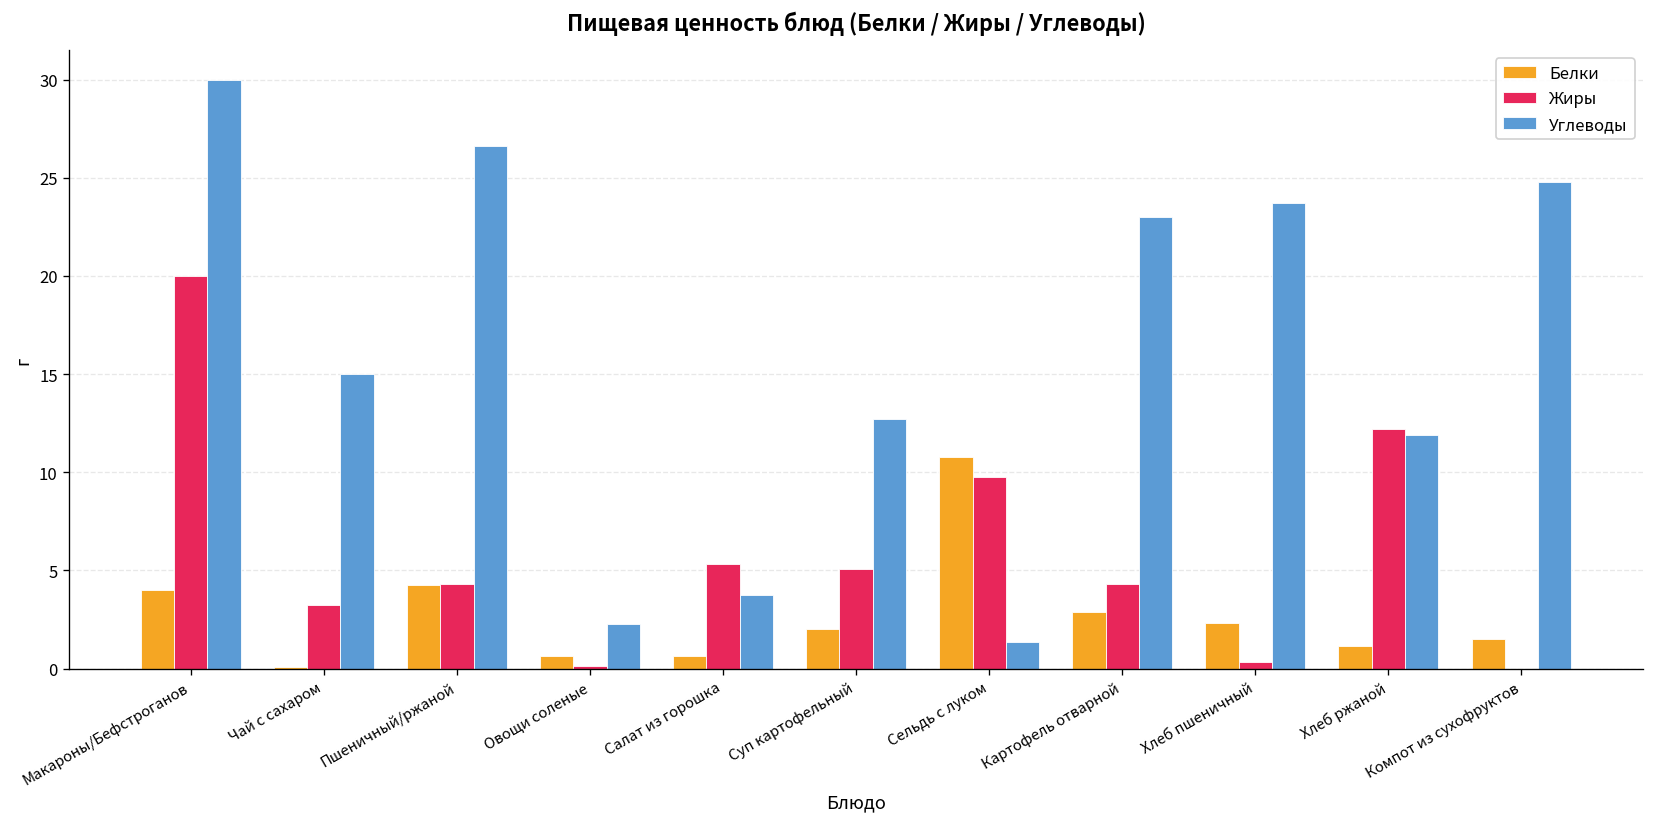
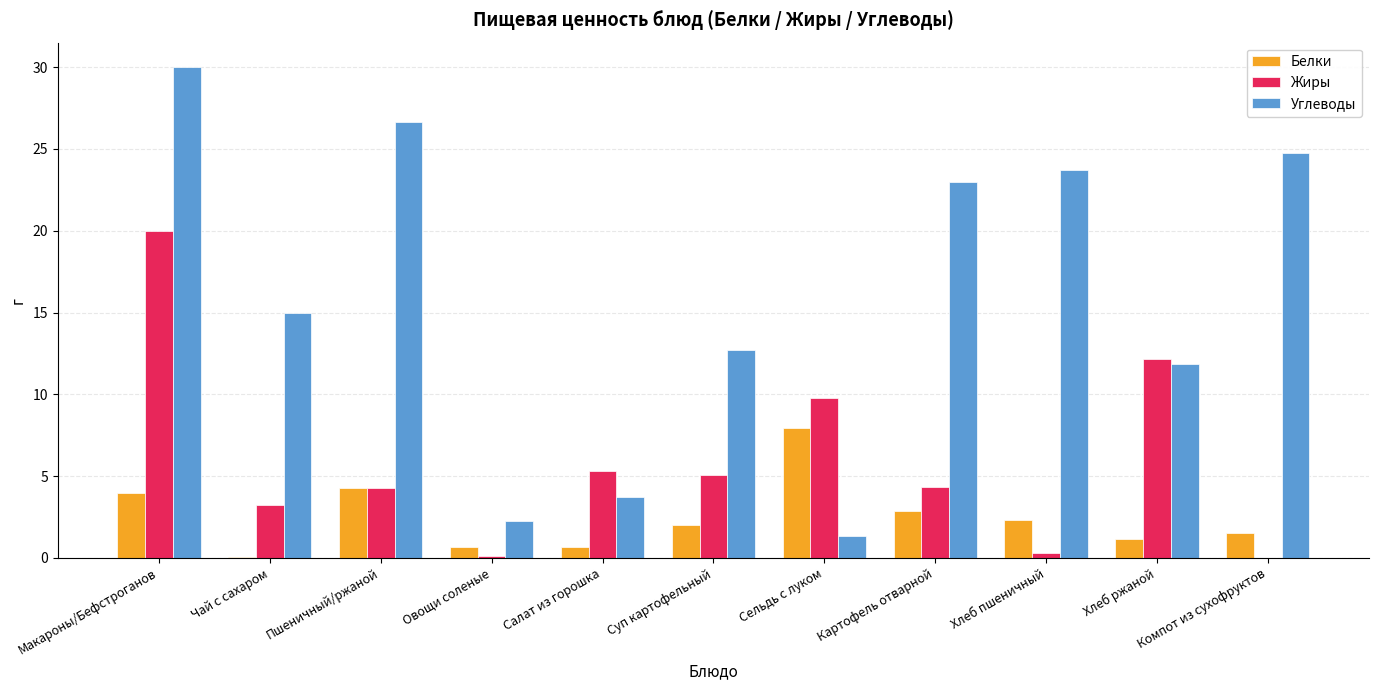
  {
    "Белки": {
      "Макароны/Бефстроганов": 4.0,
      "Пшеничный/ржаной": 4.3,
      "Овощи соленые": 0.7,
      "Салат из горошка": 0.7,
      "Суп картофельный": 2.0,
-     "Сельдь с луком": 10.8,
+     "Сельдь с луком": 8.0,
      "Картофель отварной": 2.9,
      "Хлеб пшеничный": 2.3,
      "Хлеб ржаной": 1.1,
      "Компот из сухофруктов": 1.5
    },
    "Жиры": {
      "Макароны/Бефстроганов": 20.0,
      "Чай с сахаром": 3.3,
      "Пшеничный/ржаной": 4.3,
      "Салат из горошка": 5.3,
      "Суп картофельный": 5.1,
      "Сельдь с луком": 9.8,
      "Картофель отварной": 4.3,
      "Хлеб пшеничный": 0.3,
      "Хлеб ржаной": 12.2,
      "Компот из сухофруктов": 0.0
    },
    "Углеводы": {
      "Макароны/Бефстроганов": 30.0,
      "Чай с сахаром": 15.0,
      "Пшеничный/ржаной": 26.6,
      "Овощи соленые": 2.3,
      "Салат из горошка": 3.8,
      "Суп картофельный": 12.7,
      "Сельдь с луком": 1.4,
      "Картофель отварной": 23.0,
      "Хлеб пшеничный": 23.7,
      "Хлеб ржаной": 11.9,
      "Компот из сухофруктов": 24.8
    }
  }
